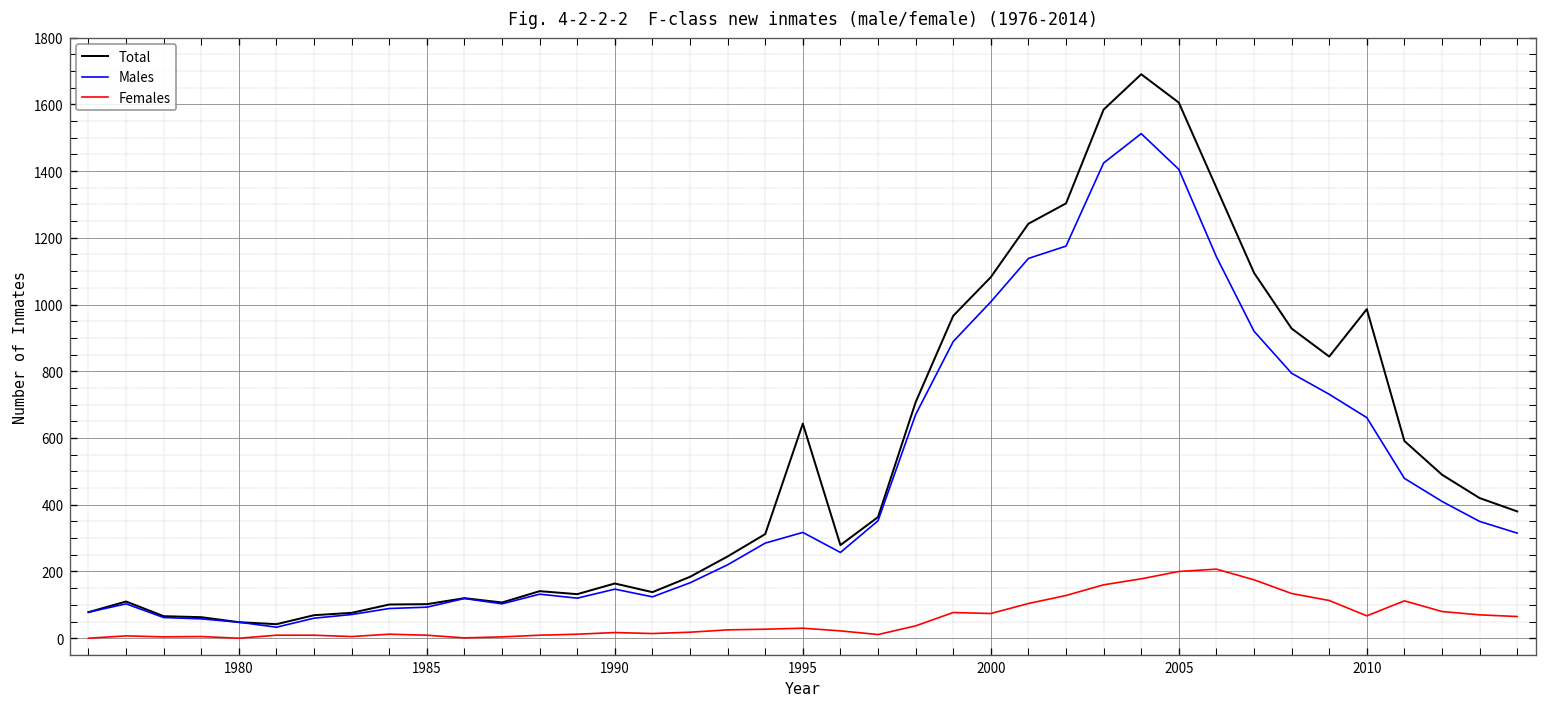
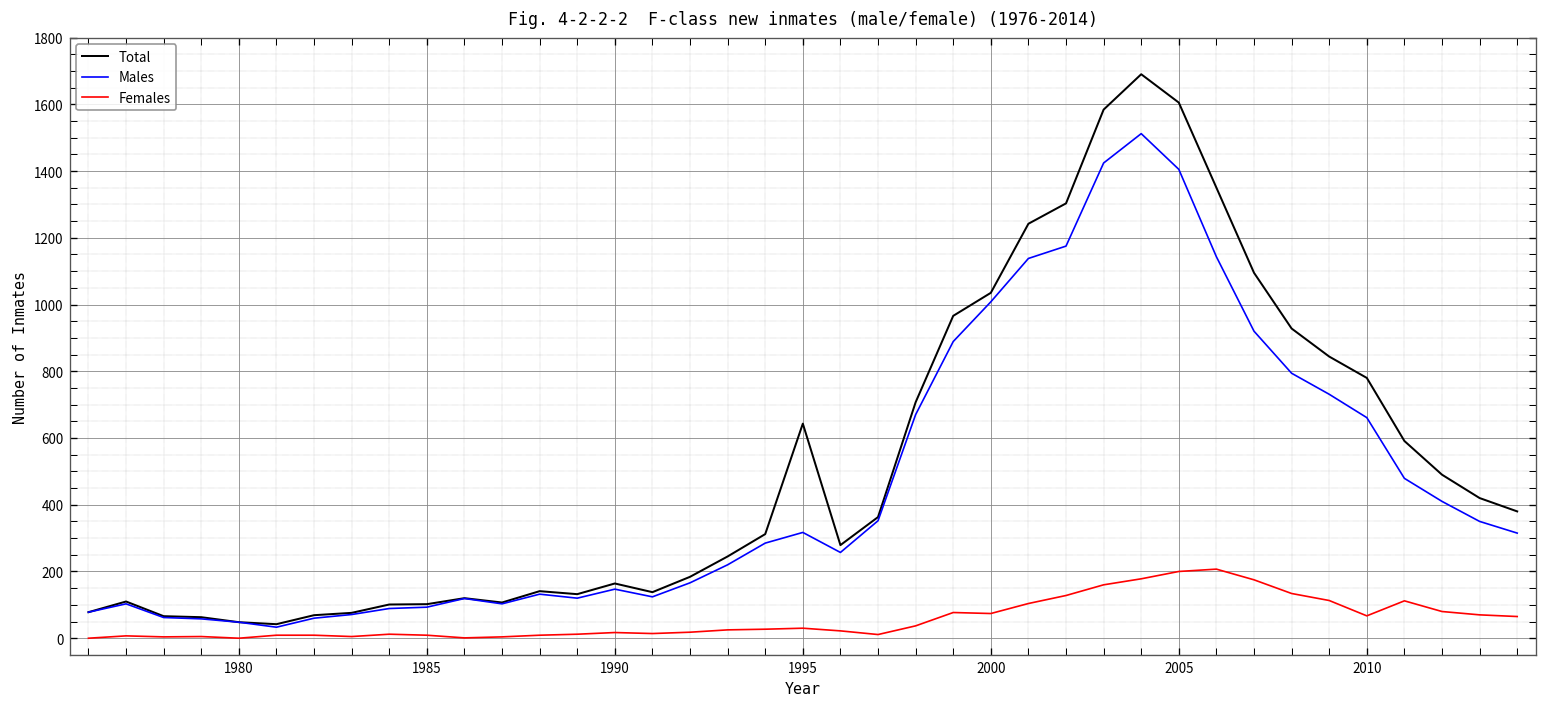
  {
    "Total": {
      "1990": 160,
      "1995": 640,
-     "2000": 1080,
+     "2000": 1040,
      "2005": 1610,
-     "2010": 990
+     "2010": 780
    },
    "Males": {
      "1990": 150,
      "1995": 320,
      "2000": 1010,
      "2005": 1410,
      "2010": 660
    },
    "Females": {
      "1980": 0,
      "1985": 10,
      "1990": 20,
      "1995": 30,
      "2000": 70,
      "2005": 200,
      "2010": 70
    }
  }
